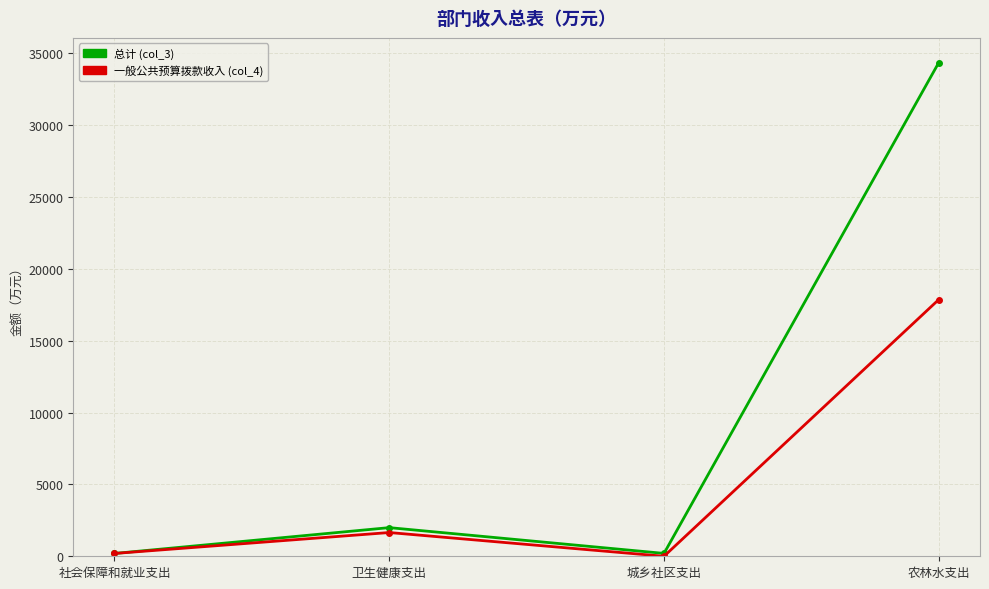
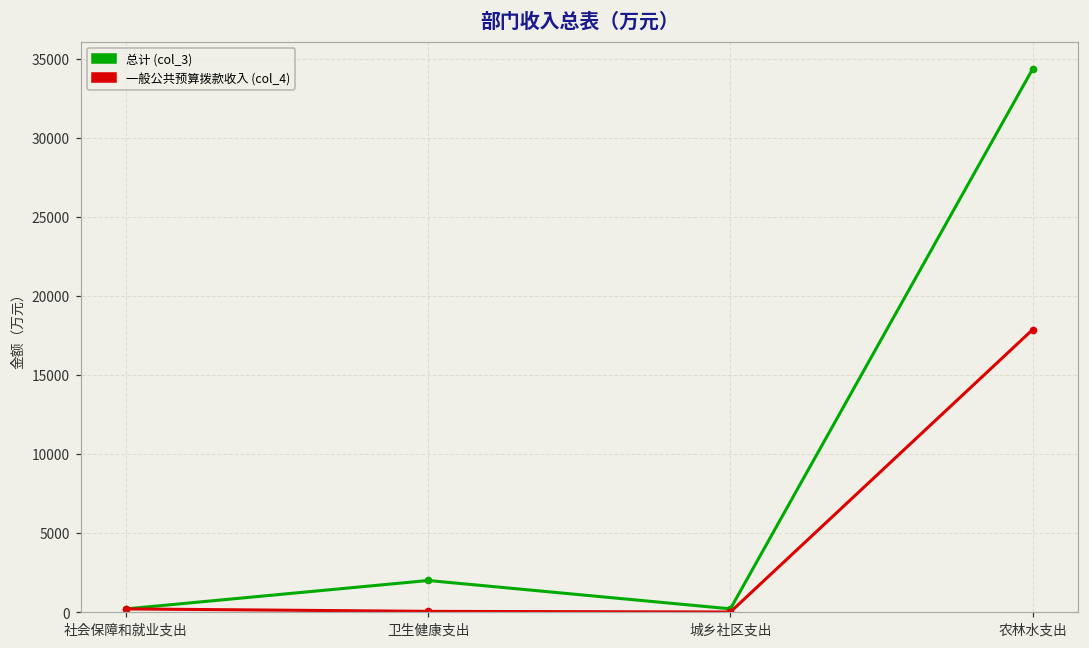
  {
    "总计 (col_3)": {
      "卫生健康支出": 2000,
      "城乡社区支出": 200,
      "农林水支出": 34400
    },
    "一般公共预算拨款收入 (col_4)": {
-     "卫生健康支出": 1700,
+     "卫生健康支出": 0,
      "城乡社区支出": 0,
      "农林水支出": 17900
    }
  }
